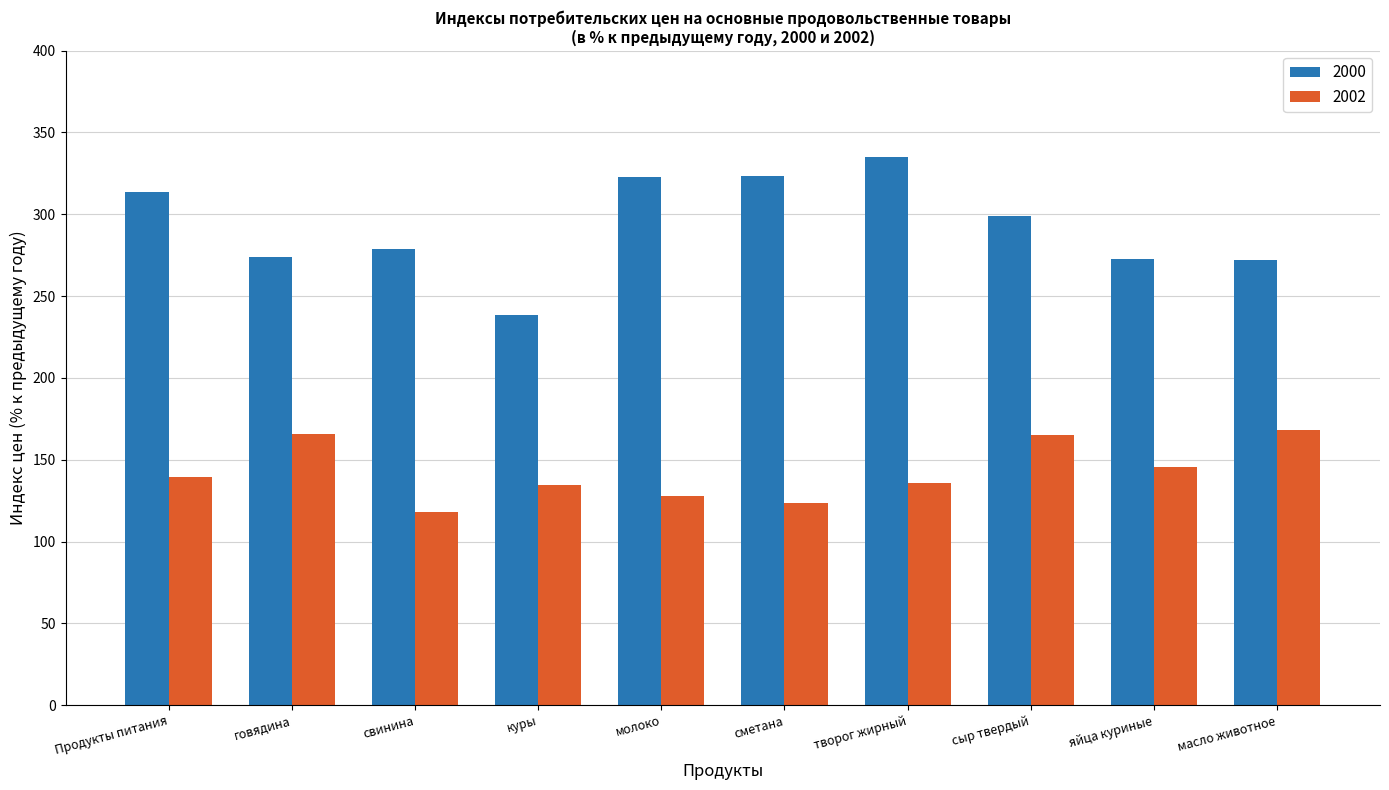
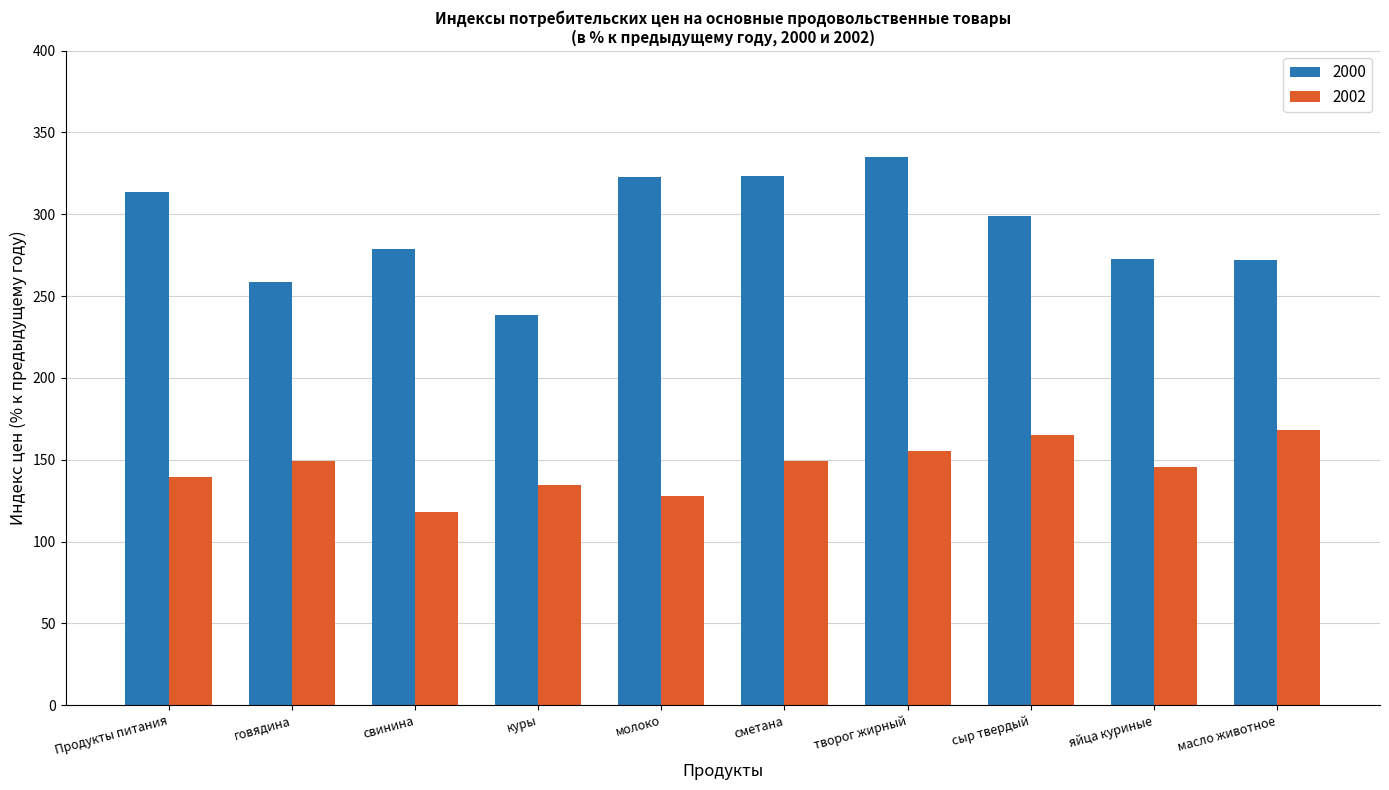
  {
    "2000": {
      "Продукты питания": 313,
-     "говядина": 274,
+     "говядина": 259,
      "свинина": 279,
      "куры": 238,
      "молоко": 323,
      "сметана": 323,
      "творог жирный": 335,
      "сыр твердый": 299,
      "яйца куриные": 273,
      "масло животное": 272
    },
    "2002": {
      "Продукты питания": 139,
-     "говядина": 166,
+     "говядина": 149,
      "свинина": 118,
      "куры": 135,
      "молоко": 128,
-     "сметана": 124,
-     "творог жирный": 136,
+     "сметана": 149,
+     "творог жирный": 155,
      "сыр твердый": 165,
      "яйца куриные": 146,
      "масло животное": 168
    }
  }
